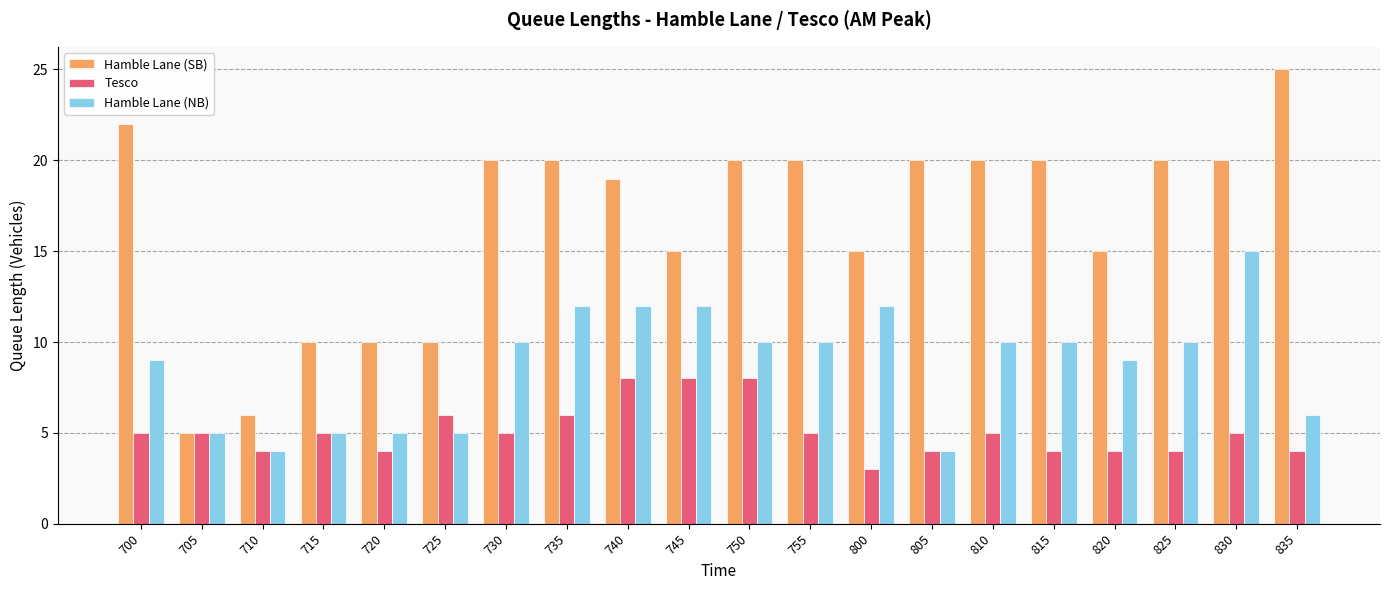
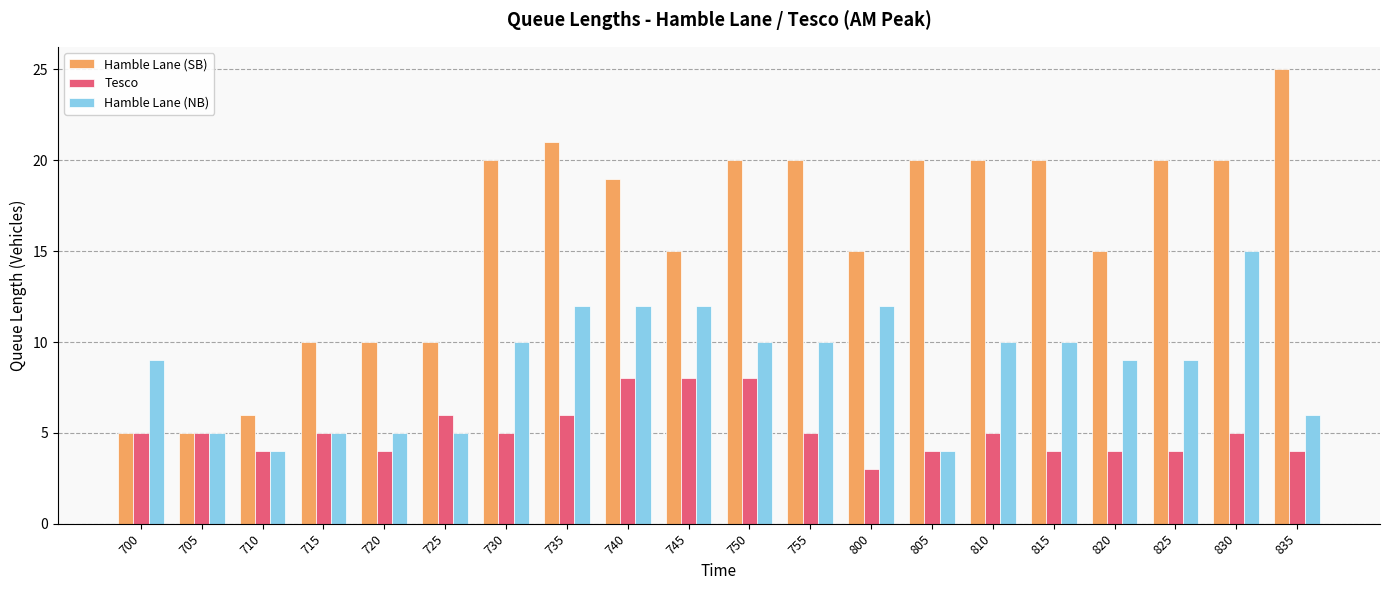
  {
    "Hamble Lane (SB)": {
-     "700": 22,
+     "700": 5,
      "705": 5,
      "710": 6,
      "715": 10,
      "720": 10,
      "725": 10,
      "730": 20,
-     "735": 20,
+     "735": 21,
      "740": 19,
      "745": 15,
      "750": 20,
      "755": 20,
      "800": 15,
      "805": 20,
      "810": 20,
      "815": 20,
      "820": 15,
      "825": 20,
      "830": 20,
      "835": 25
    },
    "Tesco": {
      "700": 5,
      "705": 5,
      "710": 4,
      "715": 5,
      "720": 4,
      "725": 6,
      "730": 5,
      "735": 6,
      "740": 8,
      "745": 8,
      "750": 8,
      "755": 5,
      "800": 3,
      "805": 4,
      "810": 5,
      "815": 4,
      "820": 4,
      "825": 4,
      "830": 5,
      "835": 4
    },
    "Hamble Lane (NB)": {
      "700": 9,
      "705": 5,
      "710": 4,
      "715": 5,
      "720": 5,
      "725": 5,
      "730": 10,
      "735": 12,
      "740": 12,
      "745": 12,
      "750": 10,
      "755": 10,
      "800": 12,
      "805": 4,
      "810": 10,
      "815": 10,
      "820": 9,
-     "825": 10,
+     "825": 9,
      "830": 15,
      "835": 6
    }
  }
